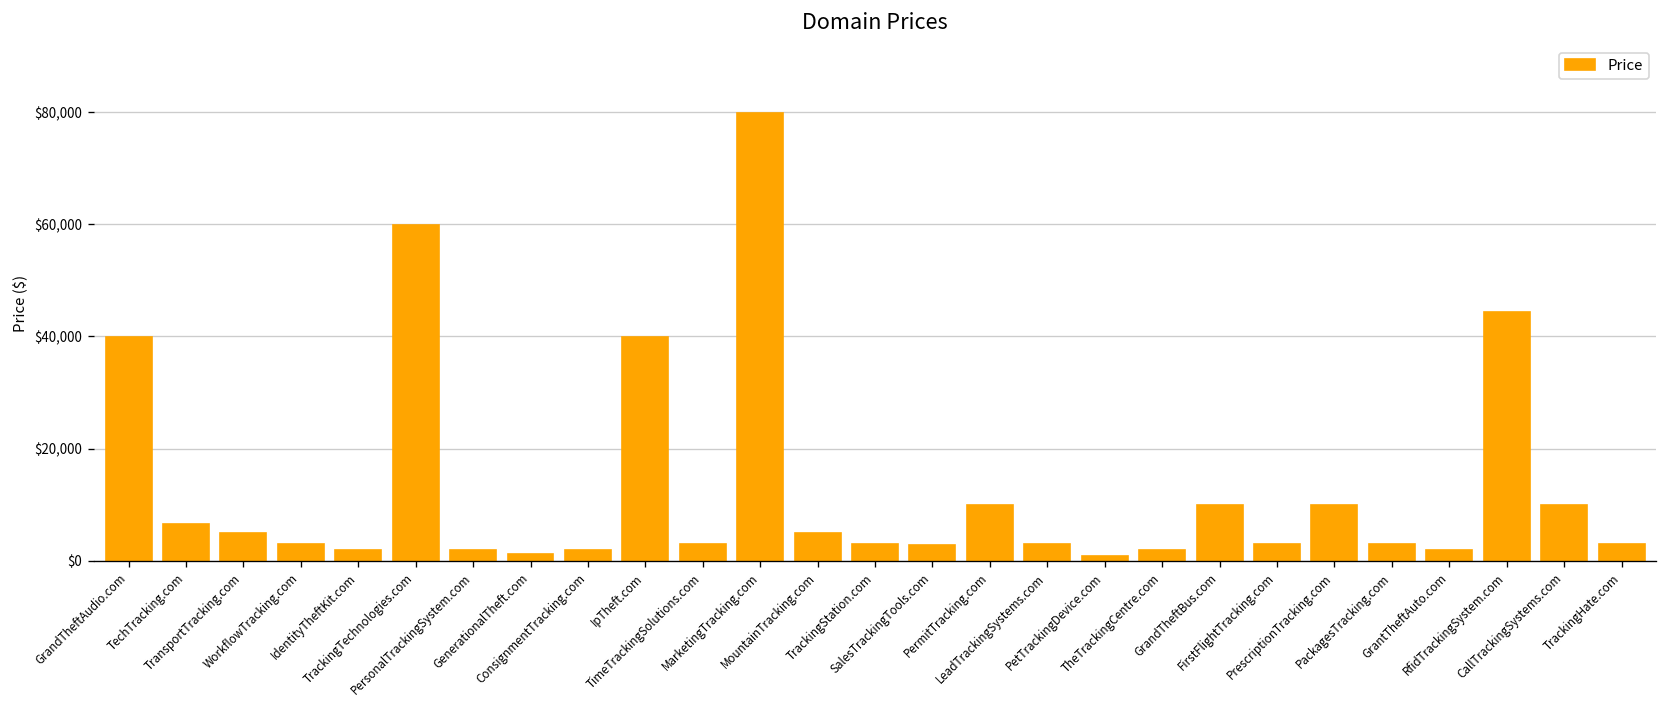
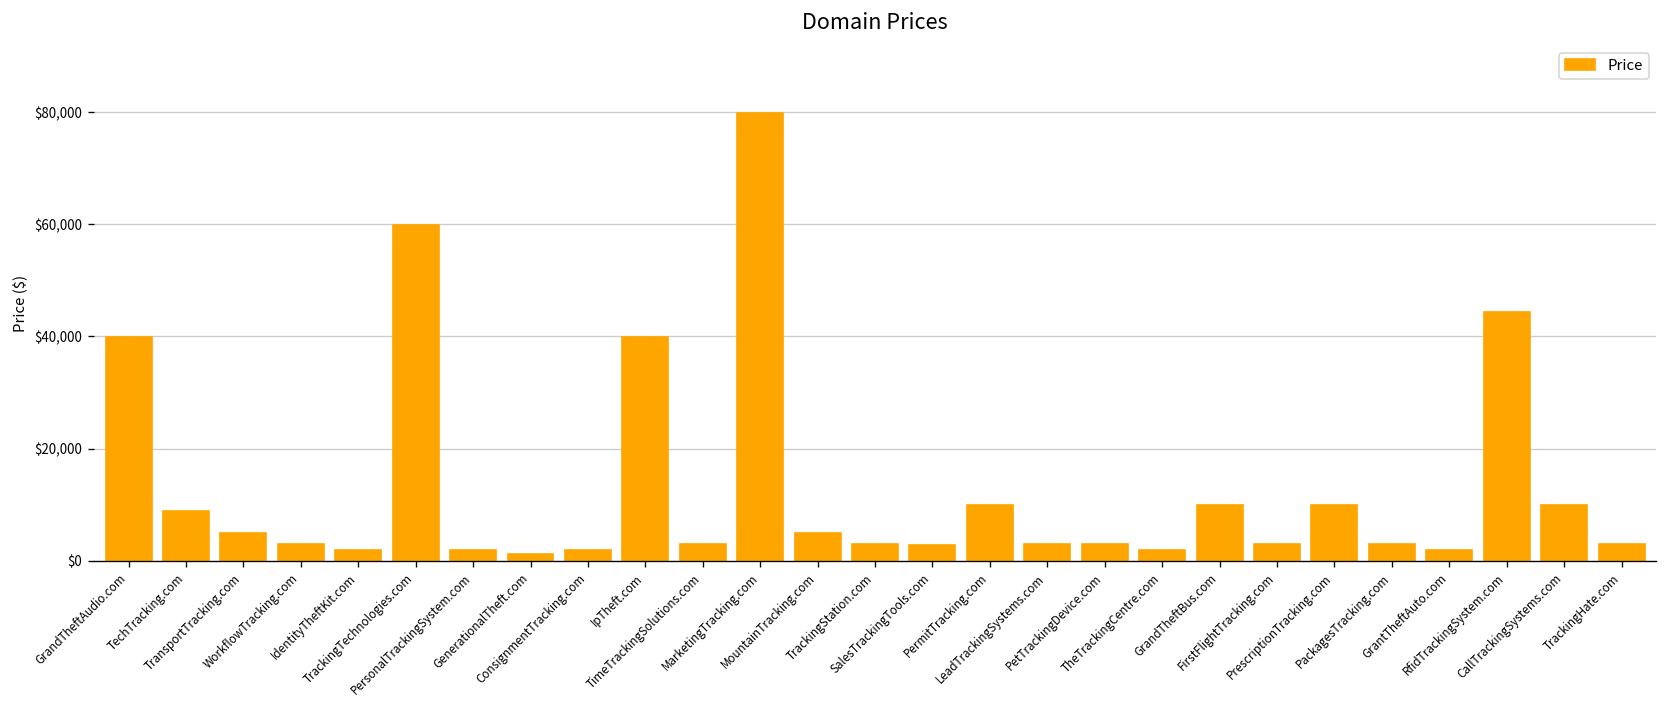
  {
    "GrandTheftAudio.com": "$40,000",
-   "TechTracking.com": "$7,000",
+   "TechTracking.com": "$9,000",
    "TransportTracking.com": "$5,000",
    "WorkflowTracking.com": "$3,000",
    "IdentityTheftKit.com": "$2,000",
    "TrackingTechnologies.com": "$60,000",
    "PersonalTrackingSystem.com": "$2,000",
    "GenerationalTheft.com": "$1,000",
    "ConsignmentTracking.com": "$2,000",
    "IpTheft.com": "$40,000",
    "TimeTrackingSolutions.com": "$3,000",
    "MarketingTracking.com": "$80,000",
    "MountainTracking.com": "$5,000",
    "TrackingStation.com": "$3,000",
    "SalesTrackingTools.com": "$3,000",
    "PermitTracking.com": "$10,000",
    "LeadTrackingSystems.com": "$3,000",
-   "PetTrackingDevice.com": "$1,000",
+   "PetTrackingDevice.com": "$3,000",
    "TheTrackingCentre.com": "$2,000",
    "GrandTheftBus.com": "$10,000",
    "FirstFlightTracking.com": "$3,000",
    "PrescriptionTracking.com": "$10,000",
    "PackagesTracking.com": "$3,000",
    "GrantTheftAuto.com": "$2,000",
    "RfidTrackingSystem.com": "$44,000",
    "CallTrackingSystems.com": "$10,000",
    "TrackingHate.com": "$3,000"
  }
